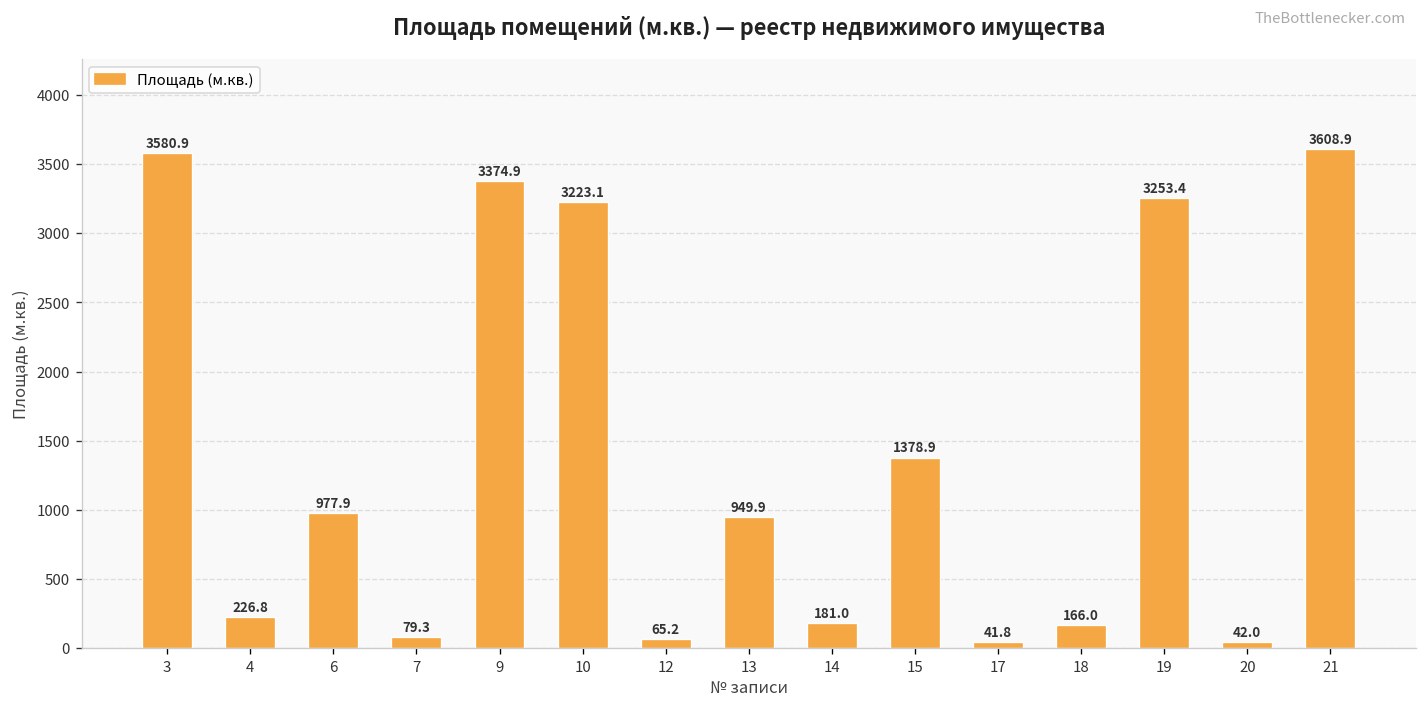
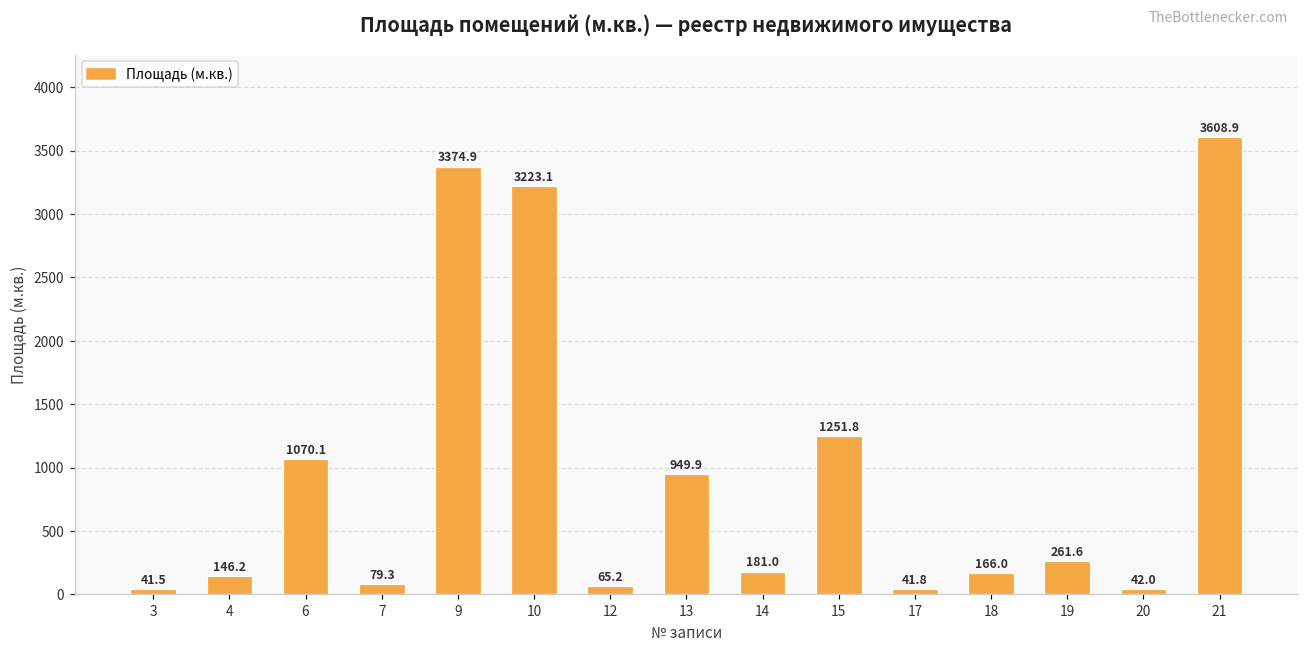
  {
-   "3": 3580.9,
-   "4": 226.8,
-   "6": 977.9,
+   "3": 41.5,
+   "4": 146.2,
+   "6": 1070.1,
    "7": 79.3,
    "9": 3374.9,
    "10": 3223.1,
    "12": 65.2,
    "13": 949.9,
    "14": 181.0,
-   "15": 1378.9,
+   "15": 1251.8,
    "17": 41.8,
    "18": 166.0,
-   "19": 3253.4,
+   "19": 261.6,
    "20": 42.0,
    "21": 3608.9
  }
